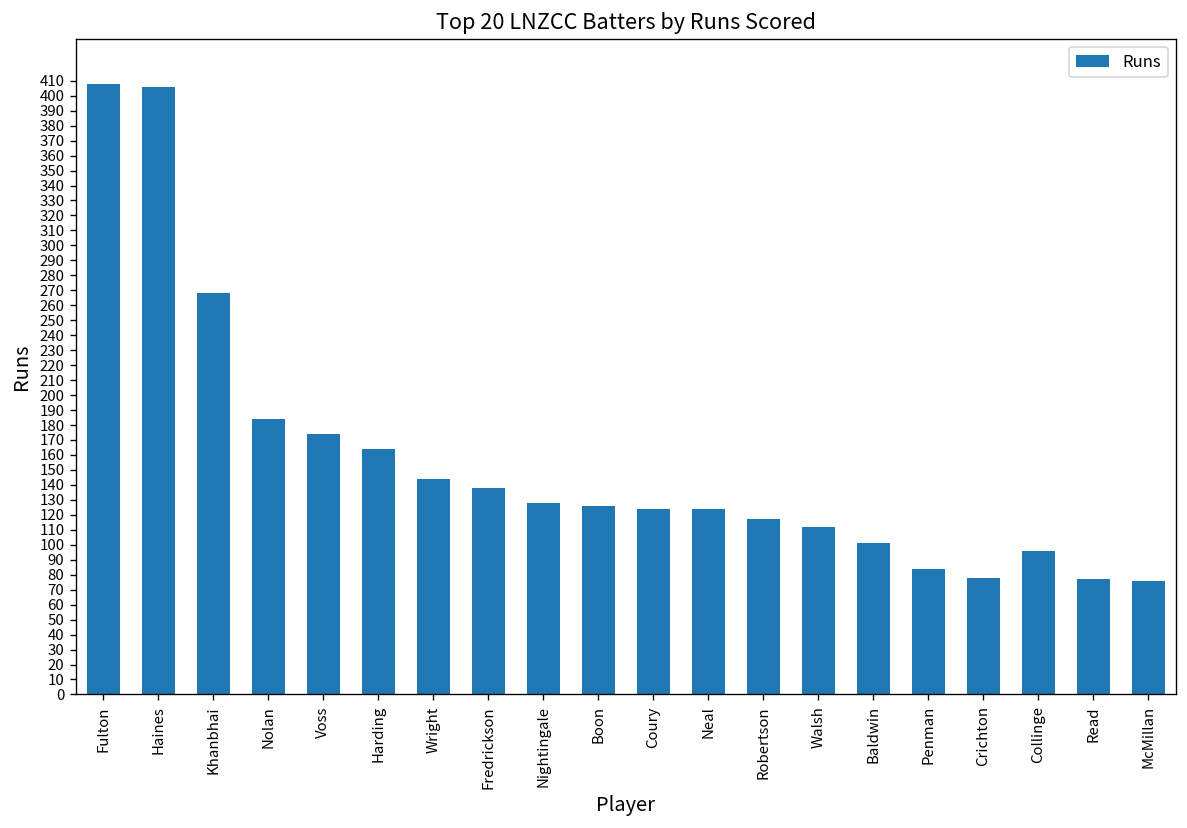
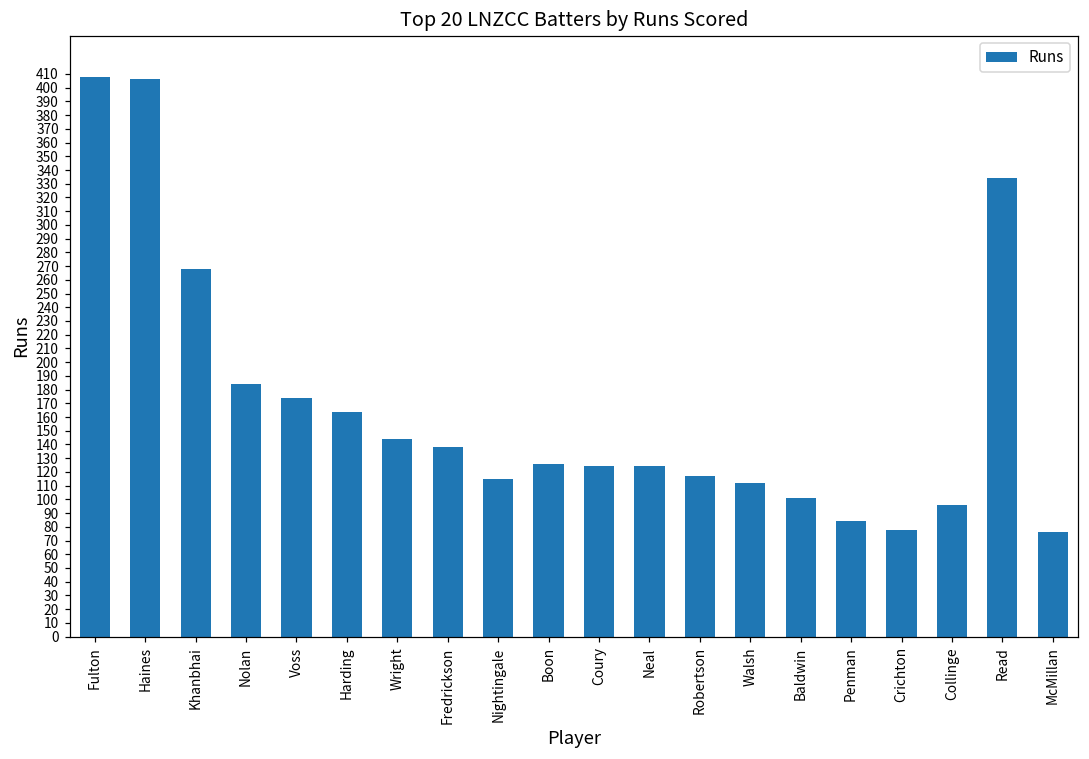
  {
    "Fulton": 408,
    "Haines": 406,
    "Khanbhai": 268,
    "Nolan": 184,
    "Voss": 174,
    "Harding": 164,
    "Wright": 144,
    "Fredrickson": 138,
-   "Nightingale": 128,
+   "Nightingale": 115,
    "Boon": 126,
    "Coury": 124,
    "Neal": 124,
    "Robertson": 117,
    "Walsh": 112,
    "Baldwin": 101,
    "Penman": 84,
    "Crichton": 78,
    "Collinge": 96,
-   "Read": 77,
+   "Read": 334,
    "McMillan": 76
  }
